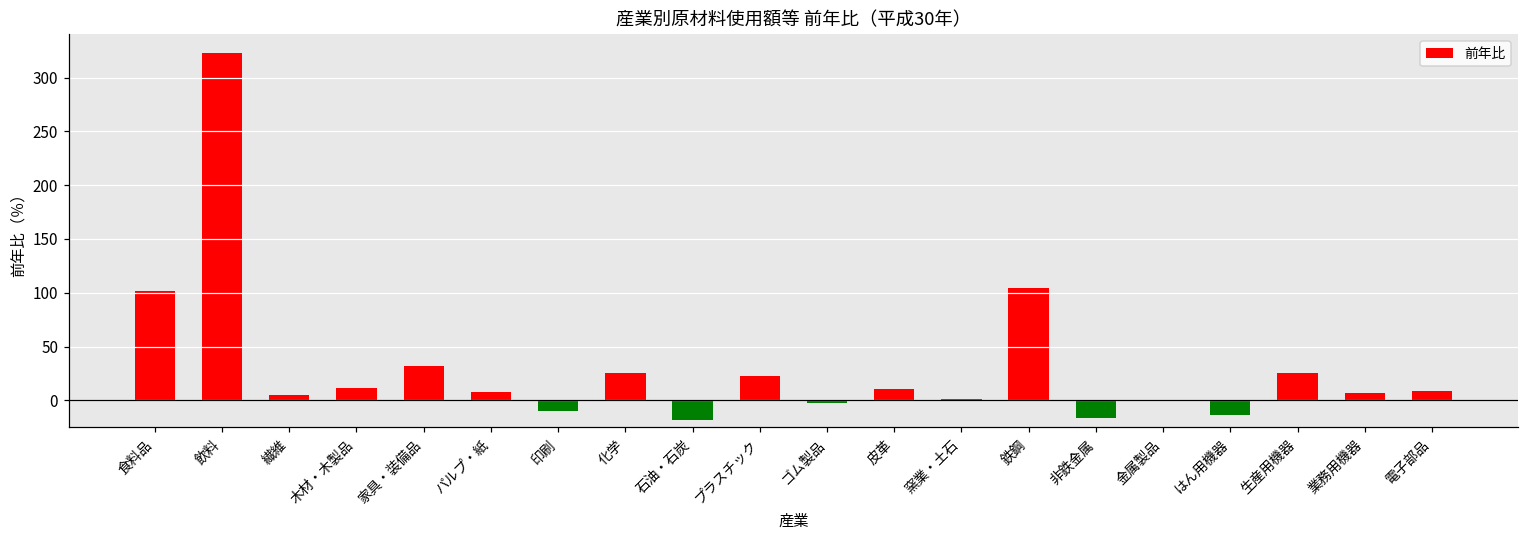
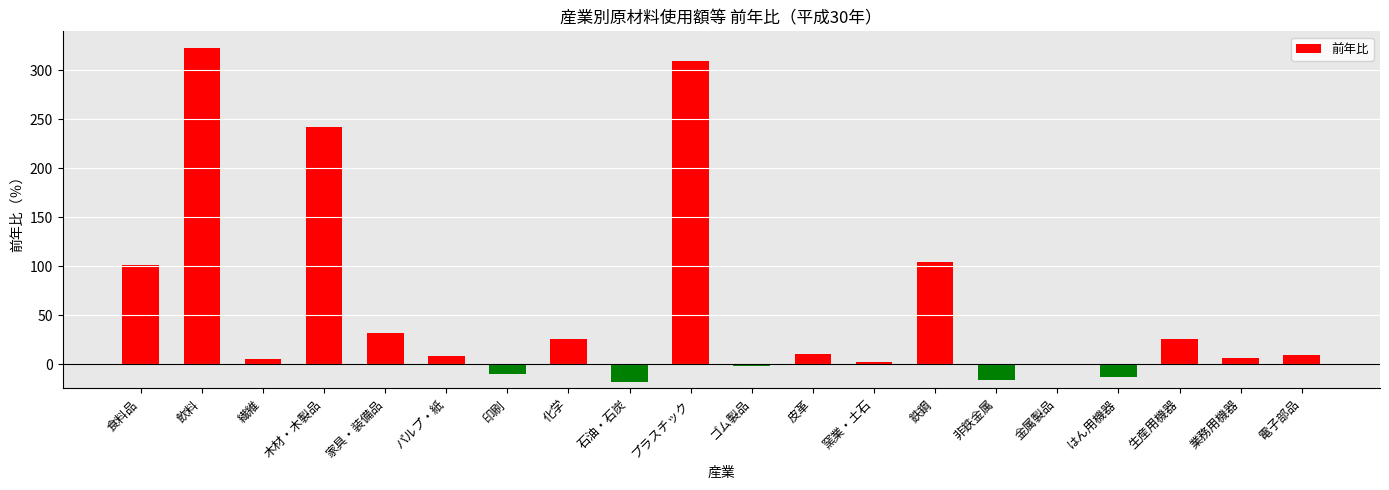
  {
    "食料品": 100,
    "飲料": 320,
    "繊維": 10,
-   "木材・木製品": 10,
+   "木材・木製品": 240,
    "家具・装備品": 30,
    "パルプ・紙": 10,
    "印刷": -10,
    "化学": 30,
    "石油・石炭": -20,
-   "プラスチック": 20,
+   "プラスチック": 310,
    "皮革": 10,
    "鉄鋼": 100,
    "非鉄金属": -20,
    "はん用機器": -10,
    "生産用機器": 30,
    "業務用機器": 10,
    "電子部品": 10
  }
